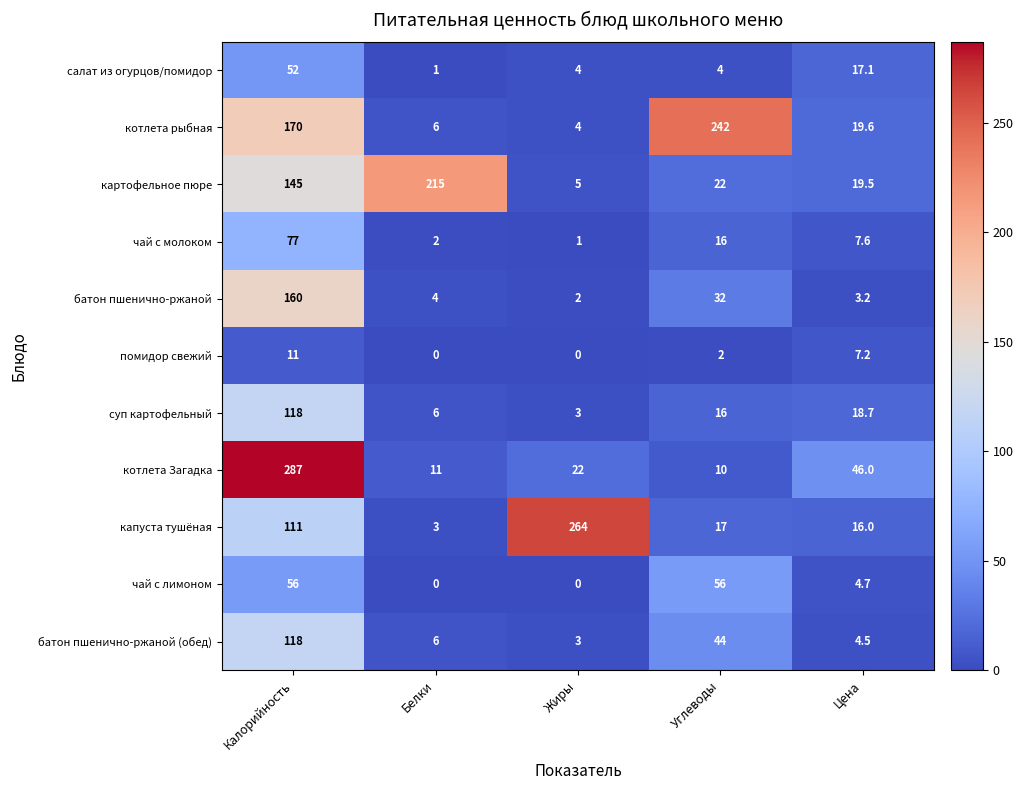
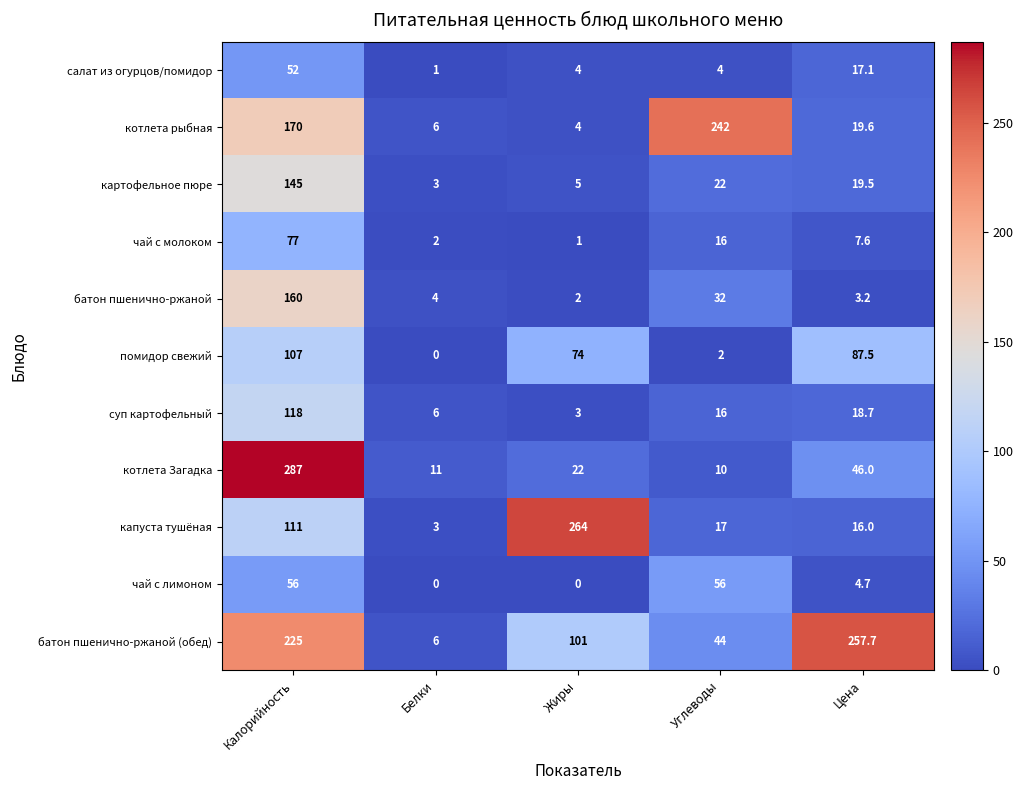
  {
    "салат из огурцов/помидор": {
      "Калорийность": 52,
      "Белки": 1,
      "Жиры": 4,
      "Углеводы": 4,
      "Цена": 17.1
    },
    "котлета рыбная": {
      "Калорийность": 170,
      "Белки": 6,
      "Жиры": 4,
      "Углеводы": 242,
      "Цена": 19.6
    },
    "картофельное пюре": {
      "Калорийность": 145,
-     "Белки": 215,
+     "Белки": 3,
      "Жиры": 5,
      "Углеводы": 22,
      "Цена": 19.5
    },
    "чай с молоком": {
      "Калорийность": 77,
      "Белки": 2,
      "Жиры": 1,
      "Углеводы": 16,
      "Цена": 7.6
    },
    "батон пшенично-ржаной": {
      "Калорийность": 160,
      "Белки": 4,
      "Жиры": 2,
      "Углеводы": 32,
      "Цена": 3.2
    },
    "помидор свежий": {
-     "Калорийность": 11,
+     "Калорийность": 107,
      "Белки": 0,
-     "Жиры": 0,
+     "Жиры": 74,
      "Углеводы": 2,
-     "Цена": 7.2
+     "Цена": 87.5
    },
    "суп картофельный": {
      "Калорийность": 118,
      "Белки": 6,
      "Жиры": 3,
      "Углеводы": 16,
      "Цена": 18.7
    },
    "котлета Загадка": {
      "Калорийность": 287,
      "Белки": 11,
      "Жиры": 22,
      "Углеводы": 10,
      "Цена": 46.0
    },
    "капуста тушёная": {
      "Калорийность": 111,
      "Белки": 3,
      "Жиры": 264,
      "Углеводы": 17,
      "Цена": 16.0
    },
    "чай с лимоном": {
      "Калорийность": 56,
      "Белки": 0,
      "Жиры": 0,
      "Углеводы": 56,
      "Цена": 4.7
    },
    "батон пшенично-ржаной (обед)": {
-     "Калорийность": 118,
+     "Калорийность": 225,
      "Белки": 6,
-     "Жиры": 3,
+     "Жиры": 101,
      "Углеводы": 44,
-     "Цена": 4.5
+     "Цена": 257.7
    }
  }
